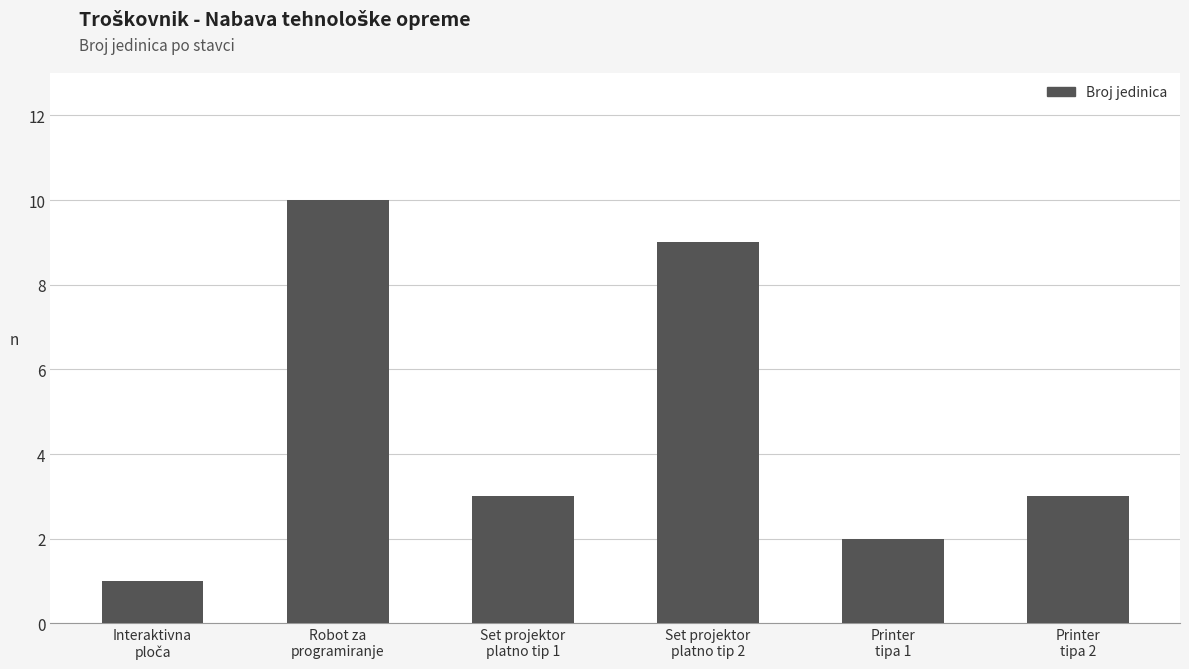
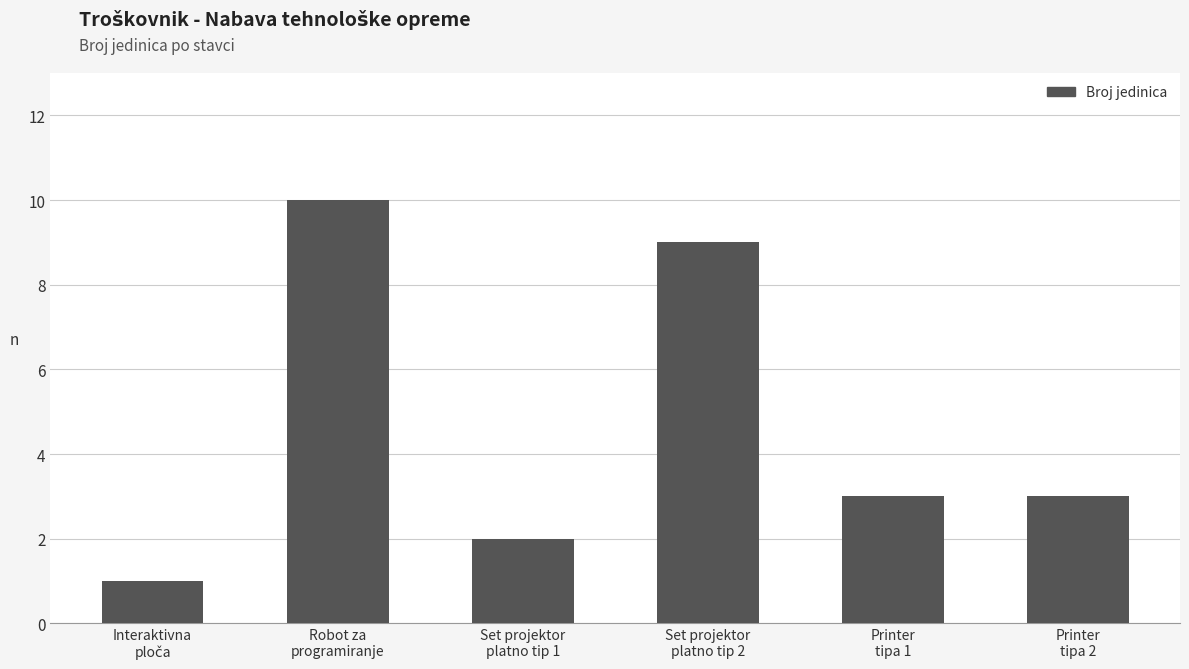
  {
    "Interaktivna ploča": 1,
    "Robot za programiranje": 10,
-   "Set projektor platno tip 1": 3,
+   "Set projektor platno tip 1": 2,
    "Set projektor platno tip 2": 9,
-   "Printer tipa 1": 2,
+   "Printer tipa 1": 3,
    "Printer tipa 2": 3
  }
